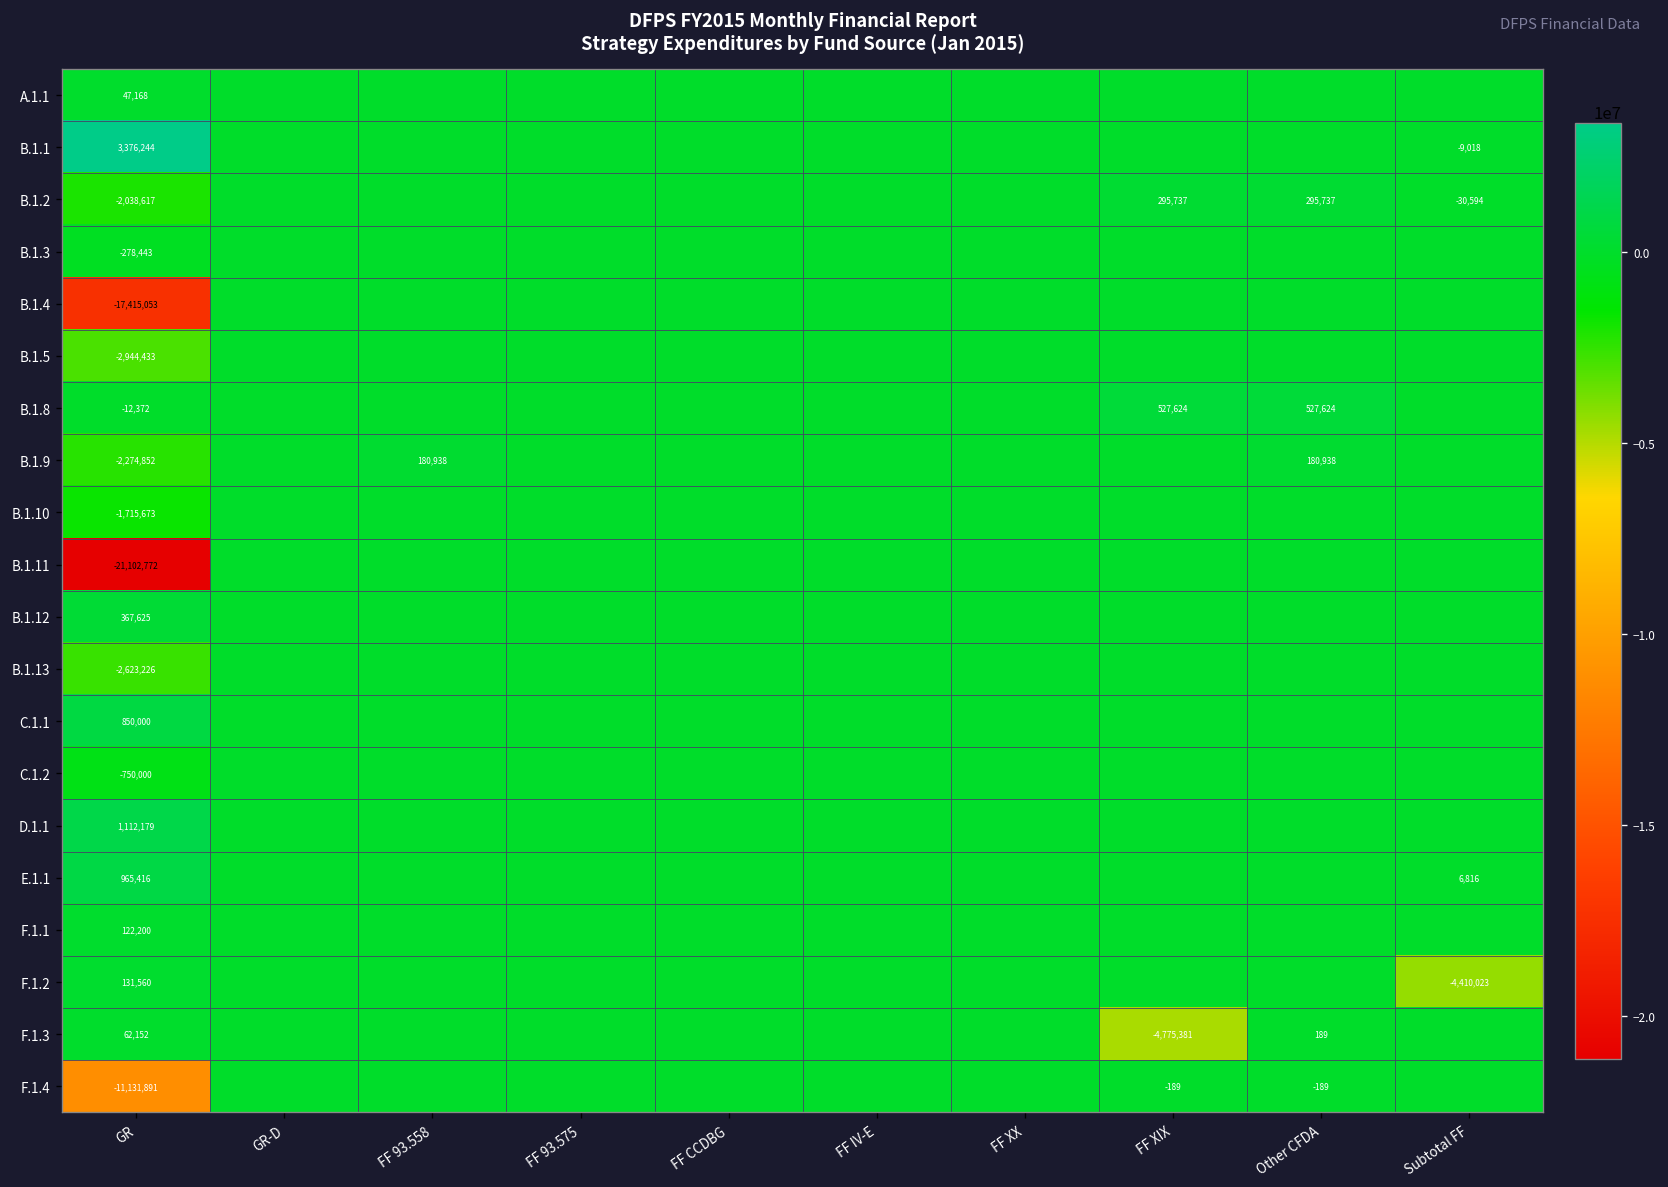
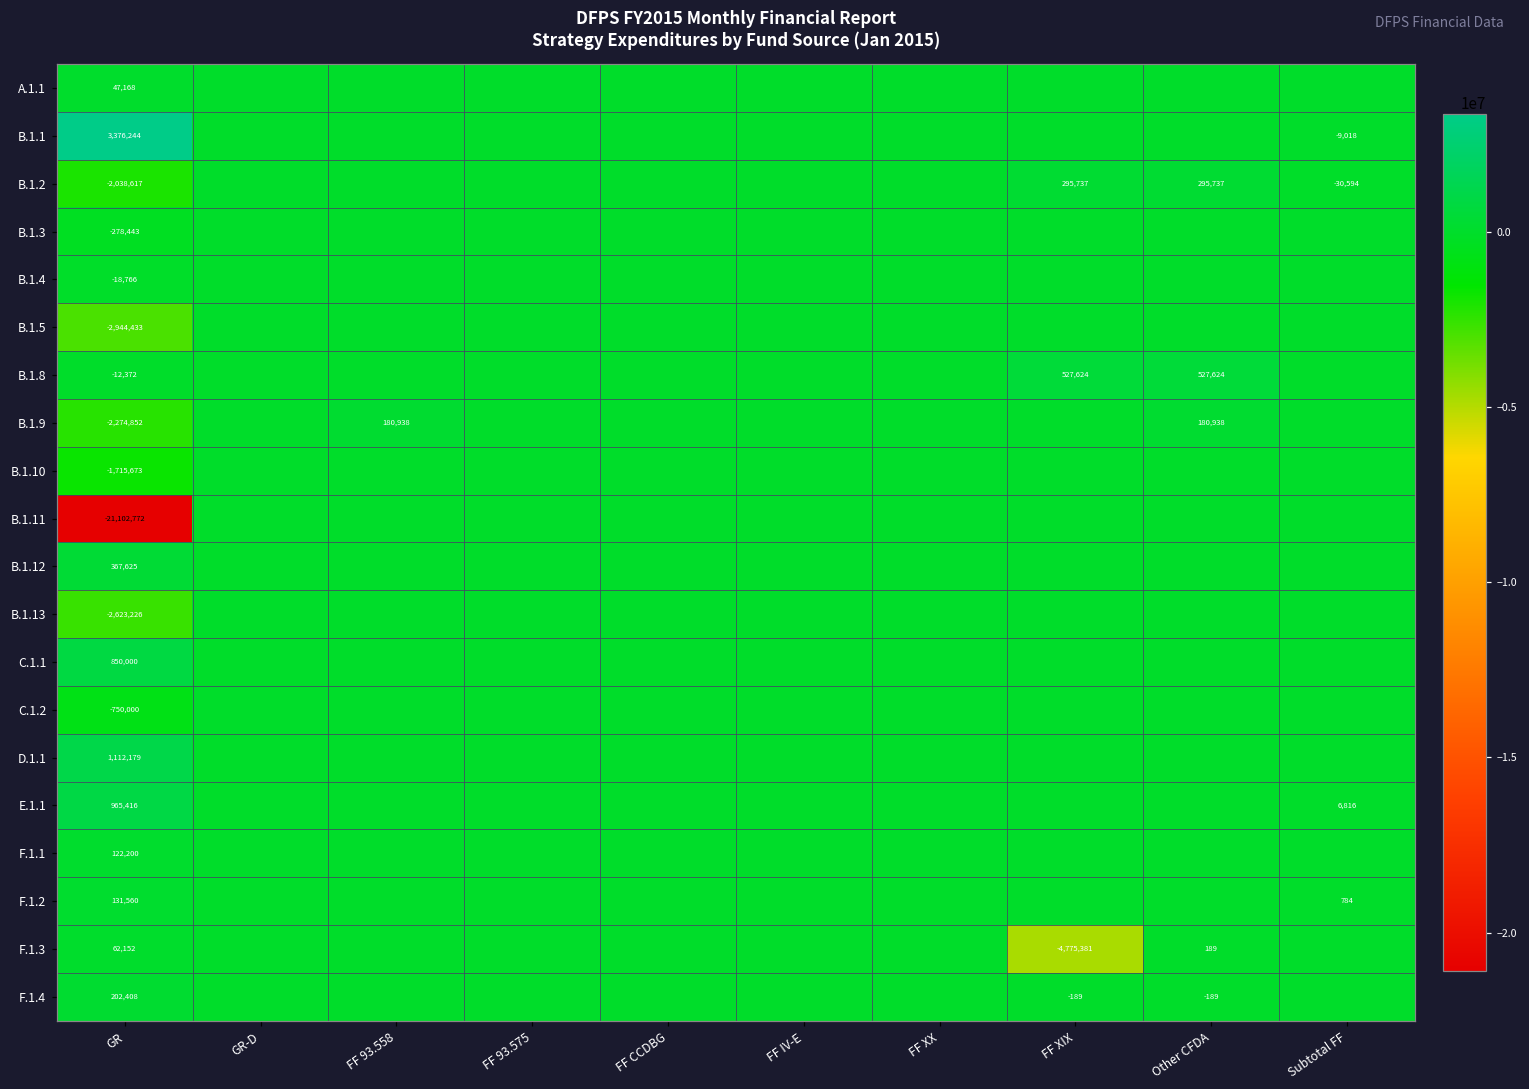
  {
    "A.1.1": {
      "GR": "47,168"
    },
    "B.1.1": {
      "GR": "3,376,244",
      "Subtotal FF": "-9,018"
    },
    "B.1.2": {
      "GR": "-2,038,617",
      "FF XIX": "295,737",
      "Other CFDA": "295,737",
      "Subtotal FF": "-30,594"
    },
    "B.1.3": {
      "GR": "-278,443"
    },
    "B.1.4": {
-     "GR": "-17,415,053"
+     "GR": "-18,766"
    },
    "B.1.5": {
      "GR": "-2,944,433"
    },
    "B.1.8": {
      "GR": "-12,372",
      "FF XIX": "527,624",
      "Other CFDA": "527,624"
    },
    "B.1.9": {
      "GR": "-2,274,852",
      "FF 93.558": "180,938",
      "Other CFDA": "180,938"
    },
    "B.1.10": {
      "GR": "-1,715,673"
    },
    "B.1.11": {
      "GR": "-21,102,772"
    },
    "B.1.12": {
      "GR": "367,625"
    },
    "B.1.13": {
      "GR": "-2,623,226"
    },
    "C.1.1": {
      "GR": "850,000"
    },
    "C.1.2": {
      "GR": "-750,000"
    },
    "D.1.1": {
      "GR": "1,112,179"
    },
    "E.1.1": {
      "GR": "965,416",
      "Subtotal FF": "6,816"
    },
    "F.1.1": {
      "GR": "122,200"
    },
    "F.1.2": {
      "GR": "131,560",
-     "Subtotal FF": "-4,410,023"
+     "Subtotal FF": "784"
    },
    "F.1.3": {
      "GR": "62,152",
      "FF XIX": "-4,775,381",
      "Other CFDA": "189"
    },
    "F.1.4": {
-     "GR": "-11,131,891",
+     "GR": "202,408",
      "FF XIX": "-189",
      "Other CFDA": "-189"
    }
  }
